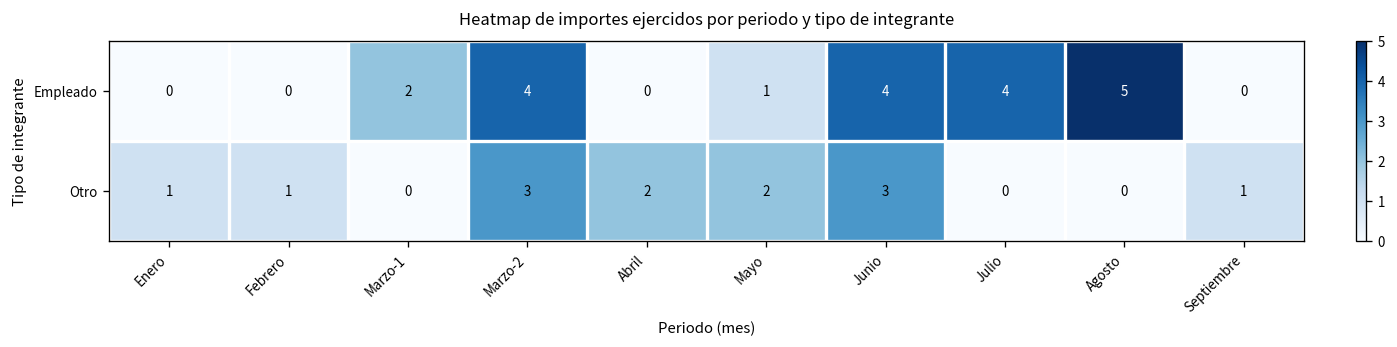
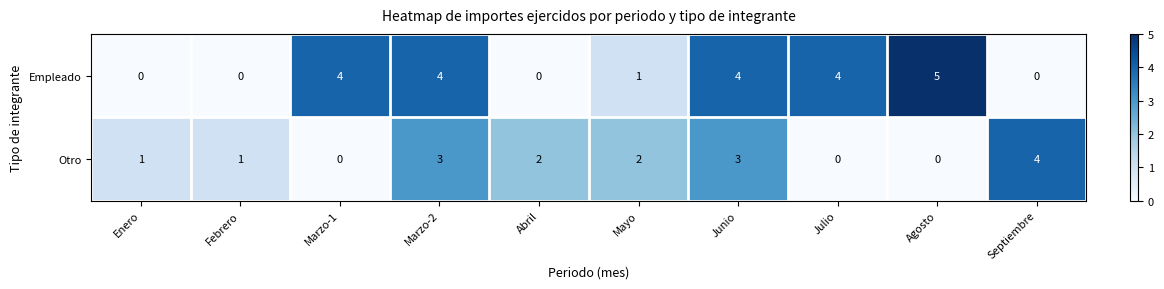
  {
    "Empleado": {
      "Enero": 0,
      "Febrero": 0,
-     "Marzo-1": 2,
+     "Marzo-1": 4,
      "Marzo-2": 4,
      "Abril": 0,
      "Mayo": 1,
      "Junio": 4,
      "Julio": 4,
      "Agosto": 5,
      "Septiembre": 0
    },
    "Otro": {
      "Enero": 1,
      "Febrero": 1,
      "Marzo-1": 0,
      "Marzo-2": 3,
      "Abril": 2,
      "Mayo": 2,
      "Junio": 3,
      "Julio": 0,
      "Agosto": 0,
-     "Septiembre": 1
+     "Septiembre": 4
    }
  }
